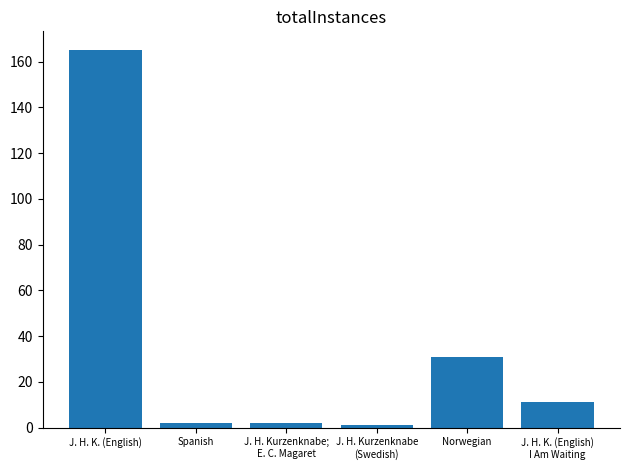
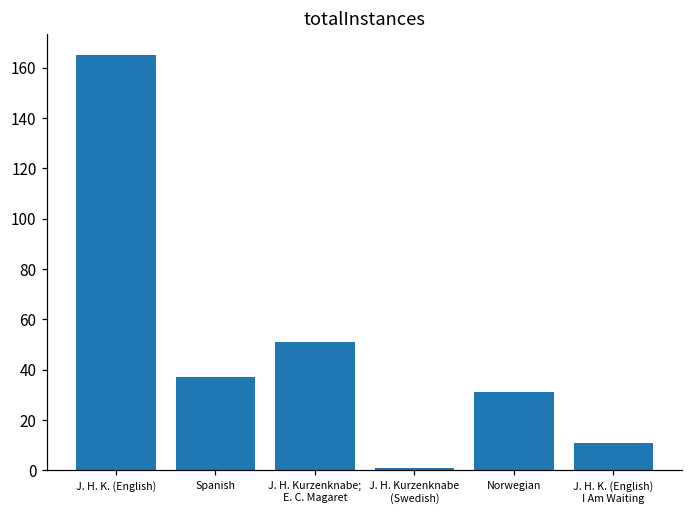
  {
    "J. H. K. (English)": 165,
-   "Spanish": 2,
-   "J. H. Kurzenknabe; E. C. Magaret": 2,
+   "Spanish": 37,
+   "J. H. Kurzenknabe; E. C. Magaret": 51,
    "Norwegian": 31,
    "J. H. K. (English) I Am Waiting": 11
  }
